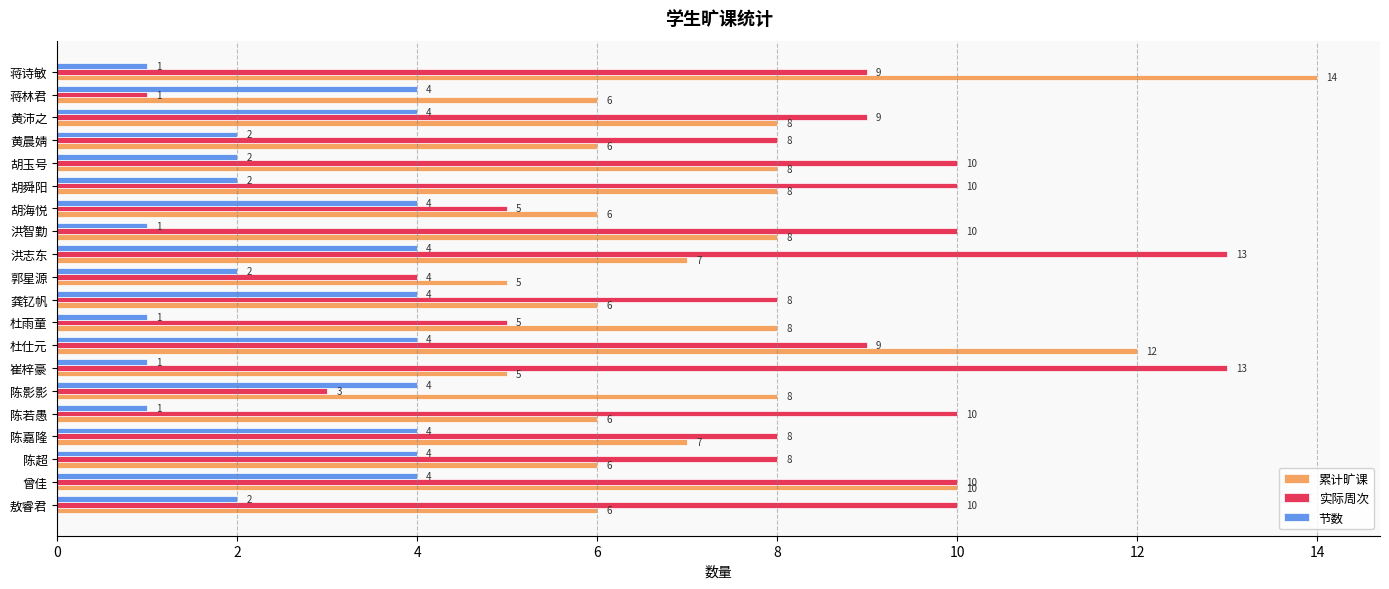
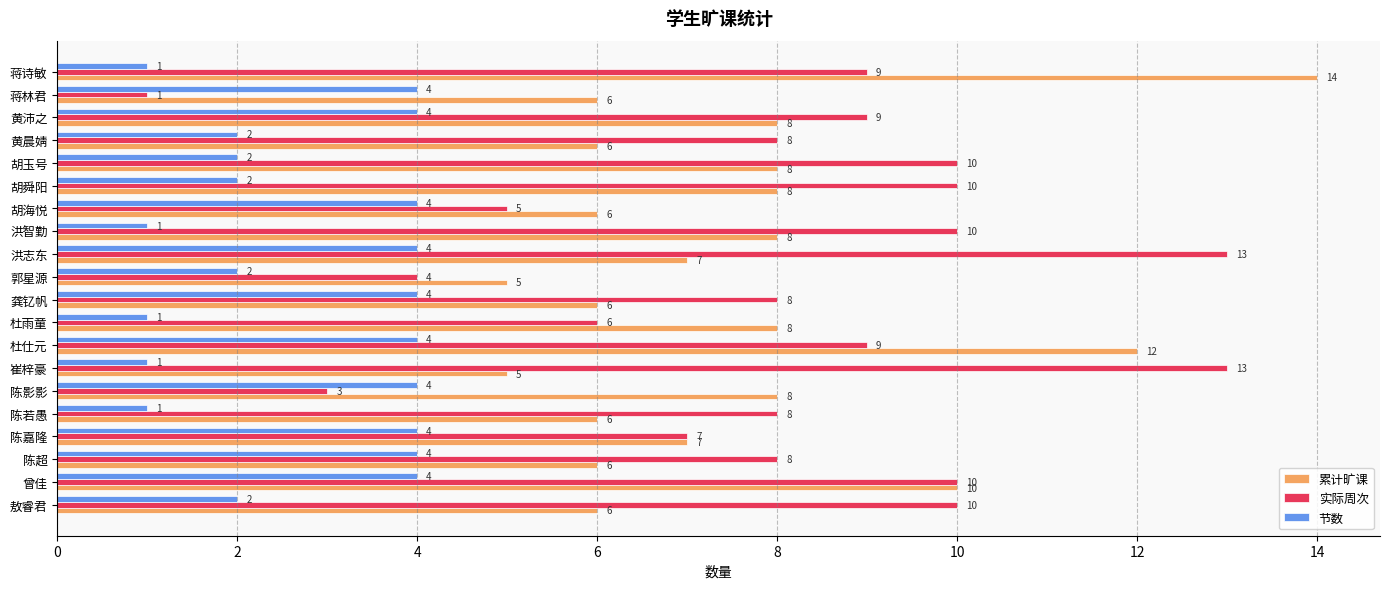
  {
    "累计旷课": {
      "蒋诗敏": 14,
      "蒋林君": 6,
      "黄沛之": 8,
      "黄晨婧": 6,
      "胡玉号": 8,
      "胡舜阳": 8,
      "胡海悦": 6,
      "洪智勤": 8,
      "洪志东": 7,
      "郭星源": 5,
      "龚钇帆": 6,
      "杜雨童": 8,
      "杜仕元": 12,
      "崔梓豪": 5,
      "陈影影": 8,
      "陈若愚": 6,
      "陈超": 6,
      "敖睿君": 6
    },
    "实际周次": {
      "蒋诗敏": 9,
      "蒋林君": 1,
      "黄沛之": 9,
      "黄晨婧": 8,
      "胡玉号": 10,
      "胡舜阳": 10,
      "胡海悦": 5,
      "洪智勤": 10,
      "洪志东": 13,
      "郭星源": 4,
      "龚钇帆": 8,
-     "杜雨童": 5,
+     "杜雨童": 6,
      "杜仕元": 9,
      "崔梓豪": 13,
      "陈影影": 3,
-     "陈若愚": 10,
-     "陈嘉隆": 8,
+     "陈若愚": 8,
+     "陈嘉隆": 7,
      "陈超": 8,
      "敖睿君": 10
    },
    "节数": {
      "蒋诗敏": 1,
      "蒋林君": 4,
      "黄沛之": 4,
      "黄晨婧": 2,
      "胡玉号": 2,
      "胡舜阳": 2,
      "胡海悦": 4,
      "洪智勤": 1,
      "洪志东": 4,
      "郭星源": 2,
      "龚钇帆": 4,
      "杜雨童": 1,
      "杜仕元": 4,
      "崔梓豪": 1,
      "陈影影": 4,
      "陈若愚": 1,
      "陈嘉隆": 4,
      "陈超": 4,
      "曾佳": 4,
      "敖睿君": 2
    }
  }
